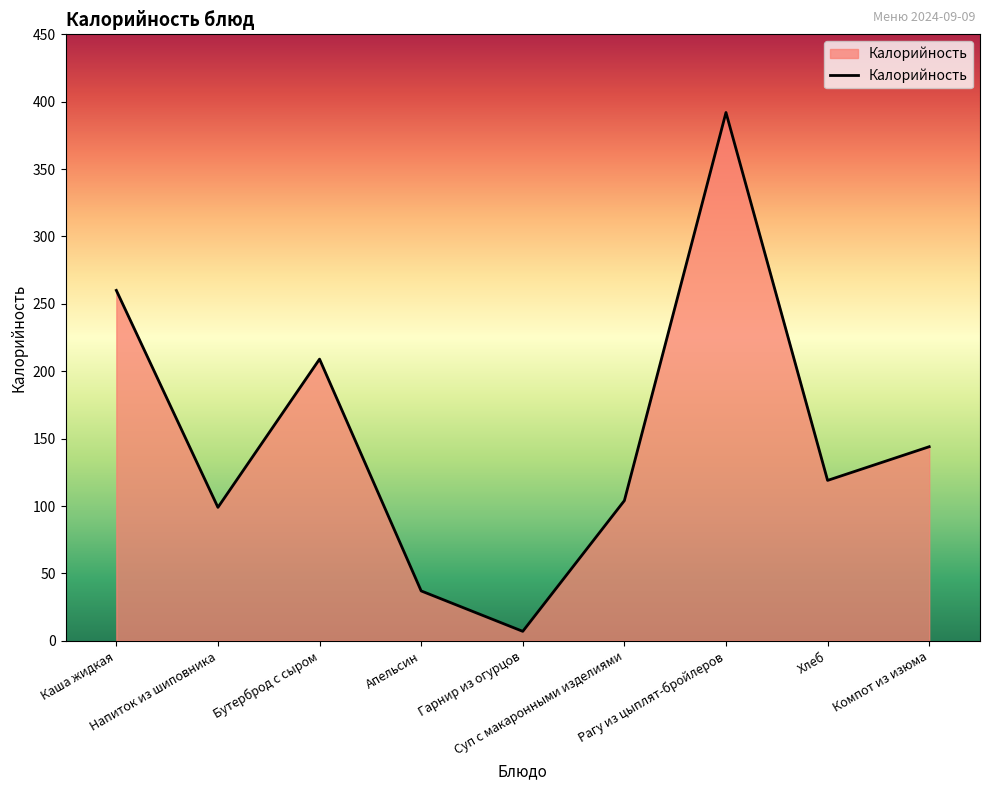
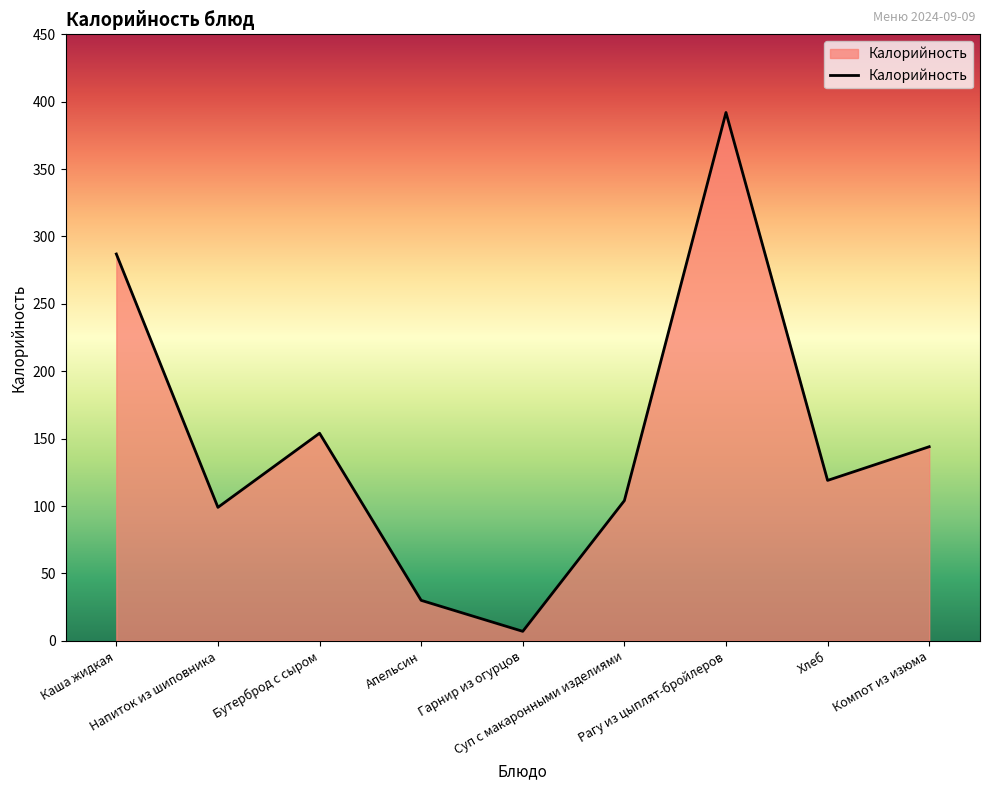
  {
-   "Каша жидкая": 260,
+   "Каша жидкая": 287,
    "Напиток из шиповника": 99,
-   "Бутерброд с сыром": 209,
-   "Апельсин": 37,
+   "Бутерброд с сыром": 154,
+   "Апельсин": 30,
    "Гарнир из огурцов": 7,
    "Суп с макаронными изделиями": 104,
    "Рагу из цыплят-бройлеров": 392,
    "Хлеб": 119,
    "Компот из изюма": 144
  }
